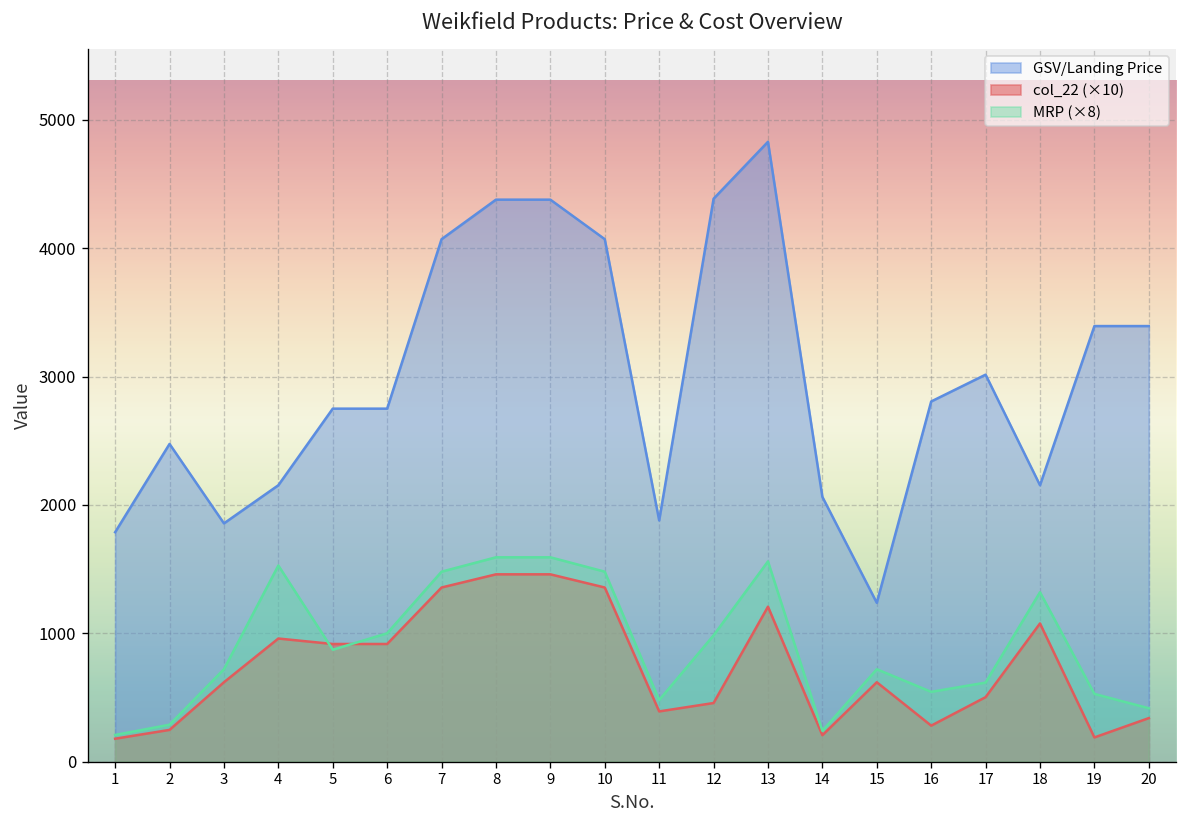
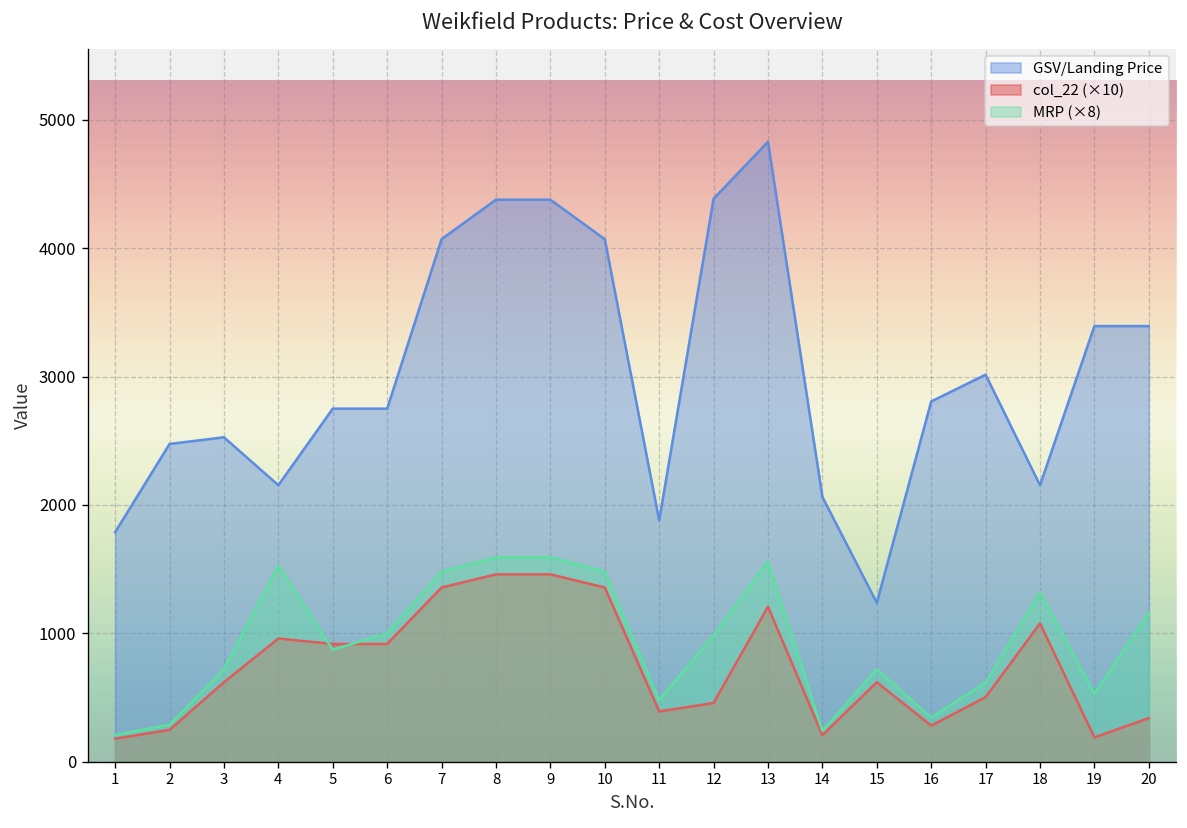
  {
    "GSV/Landing Price": {
      "1": 1790,
      "2": 2480,
-     "3": 1860,
+     "3": 2530,
      "4": 2150,
      "5": 2750,
      "6": 2750,
      "7": 4070,
      "8": 4380,
      "9": 4380,
      "10": 4070,
      "11": 1880,
      "12": 4390,
      "13": 4830,
      "14": 2060,
      "15": 1240,
      "16": 2810,
      "17": 3010,
      "18": 2150,
      "19": 3390,
      "20": 3390
    },
    "col_22 (×10)": {
      "1": 180,
      "2": 250,
      "3": 620,
      "4": 960,
      "5": 920,
      "6": 920,
      "7": 1360,
      "8": 1460,
      "9": 1460,
      "10": 1360,
      "11": 390,
      "12": 460,
      "13": 1210,
      "14": 210,
      "15": 620,
      "16": 280,
      "17": 500,
      "18": 1080,
      "19": 190,
      "20": 340
    },
    "MRP (×8)": {
      "1": 210,
      "2": 290,
      "3": 720,
      "4": 1530,
      "5": 870,
      "6": 1000,
      "7": 1480,
      "8": 1590,
      "9": 1590,
      "10": 1480,
      "11": 480,
      "12": 980,
      "13": 1560,
      "14": 240,
      "15": 720,
-     "16": 540,
+     "16": 340,
      "17": 620,
      "18": 1320,
      "19": 530,
-     "20": 420
+     "20": 1160
    }
  }
